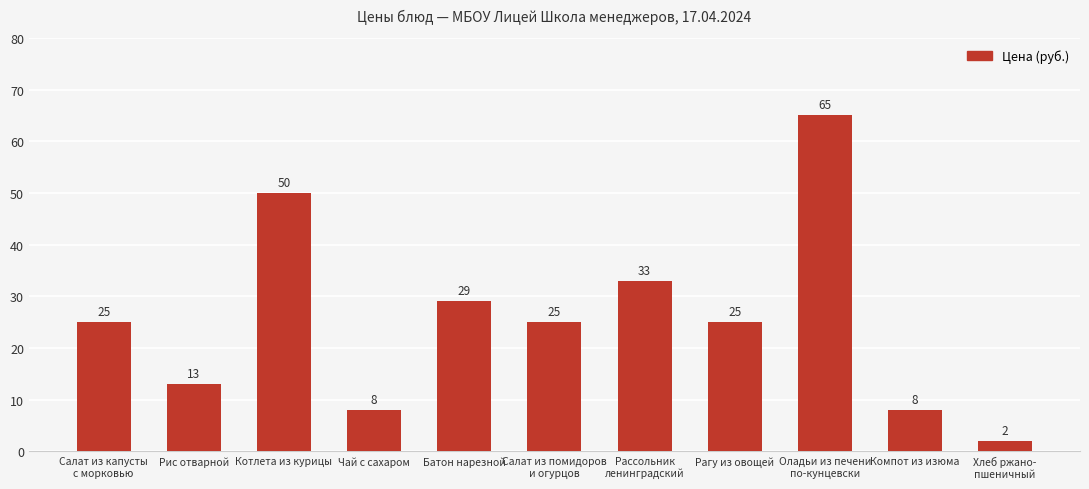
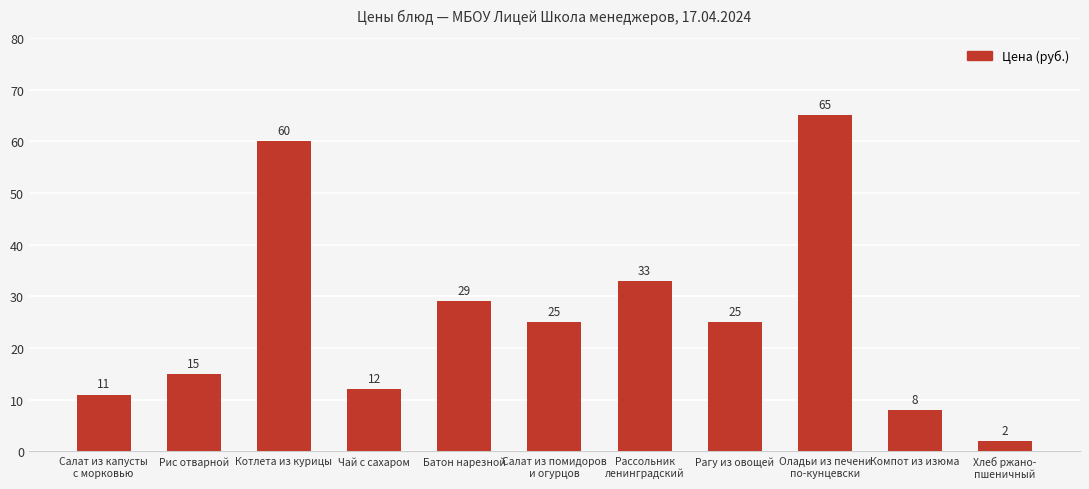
  {
-   "Салат из капусты с морковью": 25,
-   "Рис отварной": 13,
-   "Котлета из курицы": 50,
-   "Чай с сахаром": 8,
+   "Салат из капусты с морковью": 11,
+   "Рис отварной": 15,
+   "Котлета из курицы": 60,
+   "Чай с сахаром": 12,
    "Батон нарезной": 29,
    "Салат из помидоров и огурцов": 25,
    "Рассольник ленинградский": 33,
    "Рагу из овощей": 25,
    "Оладьи из печени по-кунцевски": 65,
    "Компот из изюма": 8,
    "Хлеб ржано- пшеничный": 2
  }
